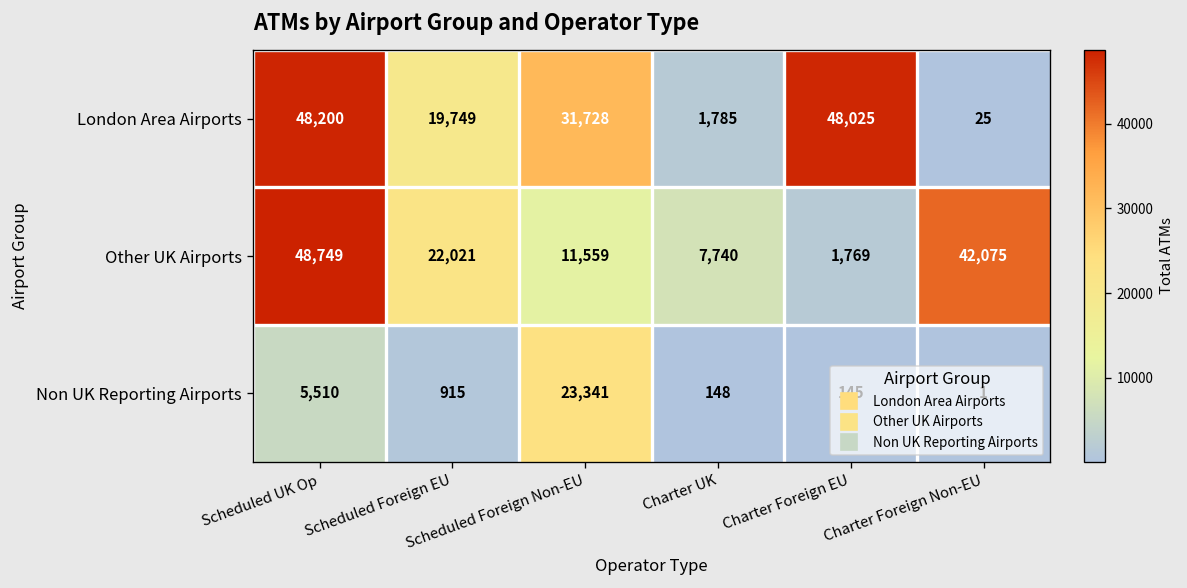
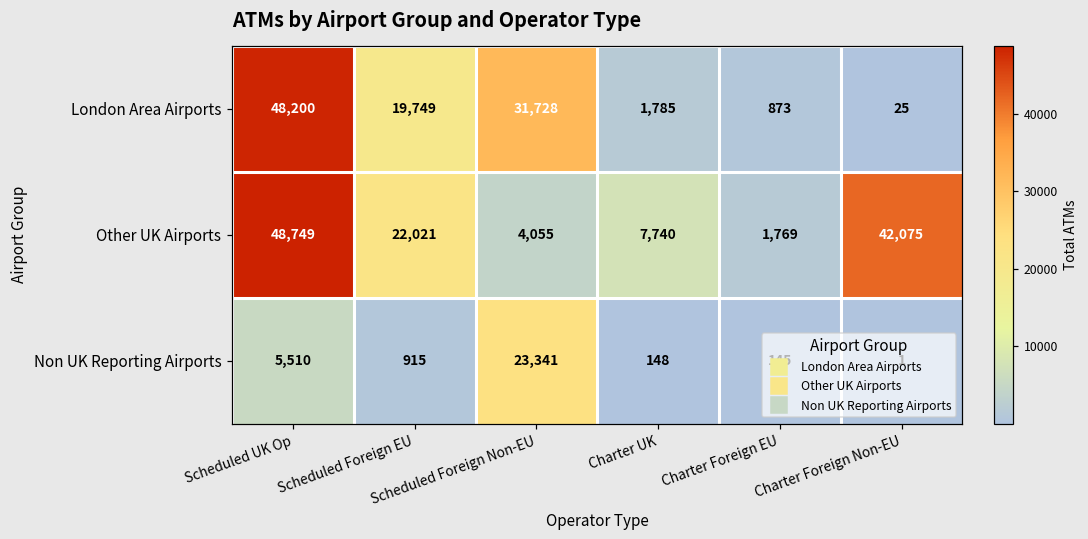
  {
    "London Area Airports": {
      "Scheduled UK Op": "48,200",
      "Scheduled Foreign EU": "19,749",
      "Scheduled Foreign Non-EU": "31,728",
      "Charter UK": "1,785",
-     "Charter Foreign EU": "48,025",
+     "Charter Foreign EU": "873",
      "Charter Foreign Non-EU": "25"
    },
    "Other UK Airports": {
      "Scheduled UK Op": "48,749",
      "Scheduled Foreign EU": "22,021",
-     "Scheduled Foreign Non-EU": "11,559",
+     "Scheduled Foreign Non-EU": "4,055",
      "Charter UK": "7,740",
      "Charter Foreign EU": "1,769",
      "Charter Foreign Non-EU": "42,075"
    },
    "Non UK Reporting Airports": {
      "Scheduled UK Op": "5,510",
      "Scheduled Foreign EU": "915",
      "Scheduled Foreign Non-EU": "23,341",
      "Charter UK": "148"
    }
  }
